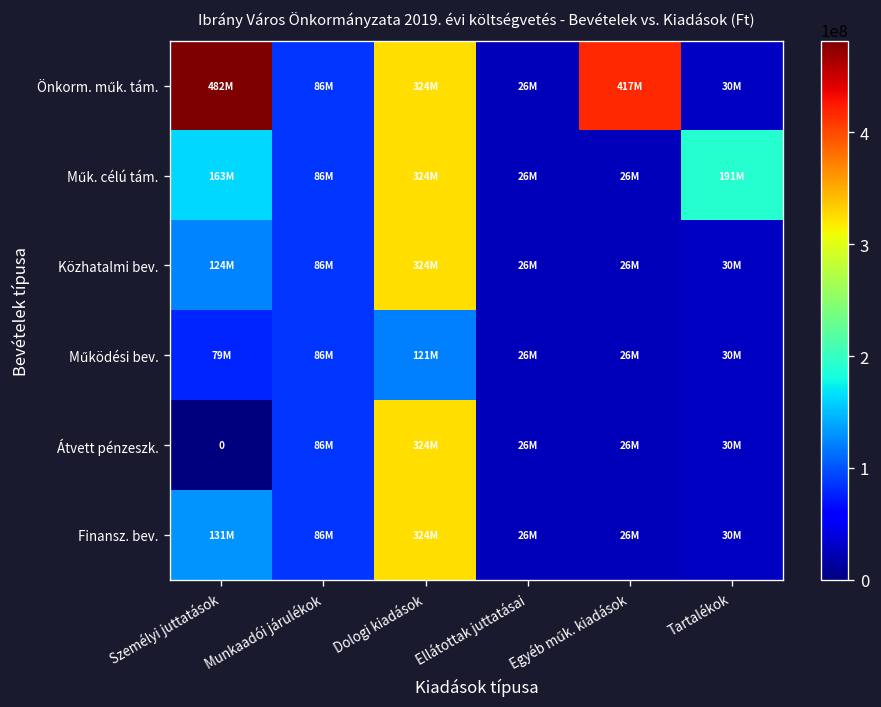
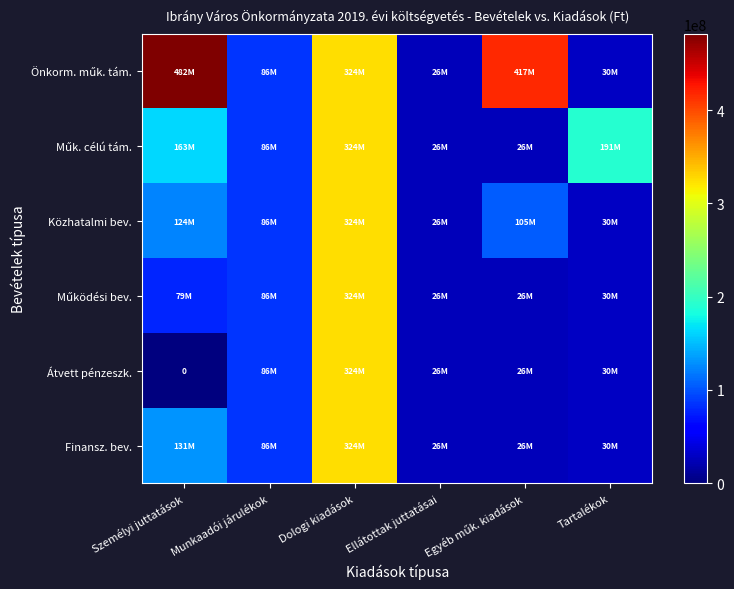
  {
    "Önkorm. műk. tám.": {
      "Személyi juttatások": "482M",
      "Munkaadói járulékok": "86M",
      "Dologi kiadások": "324M",
      "Ellátottak juttatásai": "26M",
      "Egyéb műk. kiadások": "417M",
      "Tartalékok": "30M"
    },
    "Műk. célú tám.": {
      "Személyi juttatások": "163M",
      "Munkaadói járulékok": "86M",
      "Dologi kiadások": "324M",
      "Ellátottak juttatásai": "26M",
      "Egyéb műk. kiadások": "26M",
      "Tartalékok": "191M"
    },
    "Közhatalmi bev.": {
      "Személyi juttatások": "124M",
      "Munkaadói járulékok": "86M",
      "Dologi kiadások": "324M",
      "Ellátottak juttatásai": "26M",
-     "Egyéb műk. kiadások": "26M",
+     "Egyéb műk. kiadások": "105M",
      "Tartalékok": "30M"
    },
    "Működési bev.": {
      "Személyi juttatások": "79M",
      "Munkaadói járulékok": "86M",
-     "Dologi kiadások": "121M",
+     "Dologi kiadások": "324M",
      "Ellátottak juttatásai": "26M",
      "Egyéb műk. kiadások": "26M",
      "Tartalékok": "30M"
    },
    "Átvett pénzeszk.": {
      "Személyi juttatások": "0",
      "Munkaadói járulékok": "86M",
      "Dologi kiadások": "324M",
      "Ellátottak juttatásai": "26M",
      "Egyéb műk. kiadások": "26M",
      "Tartalékok": "30M"
    },
    "Finansz. bev.": {
      "Személyi juttatások": "131M",
      "Munkaadói járulékok": "86M",
      "Dologi kiadások": "324M",
      "Ellátottak juttatásai": "26M",
      "Egyéb műk. kiadások": "26M",
      "Tartalékok": "30M"
    }
  }
